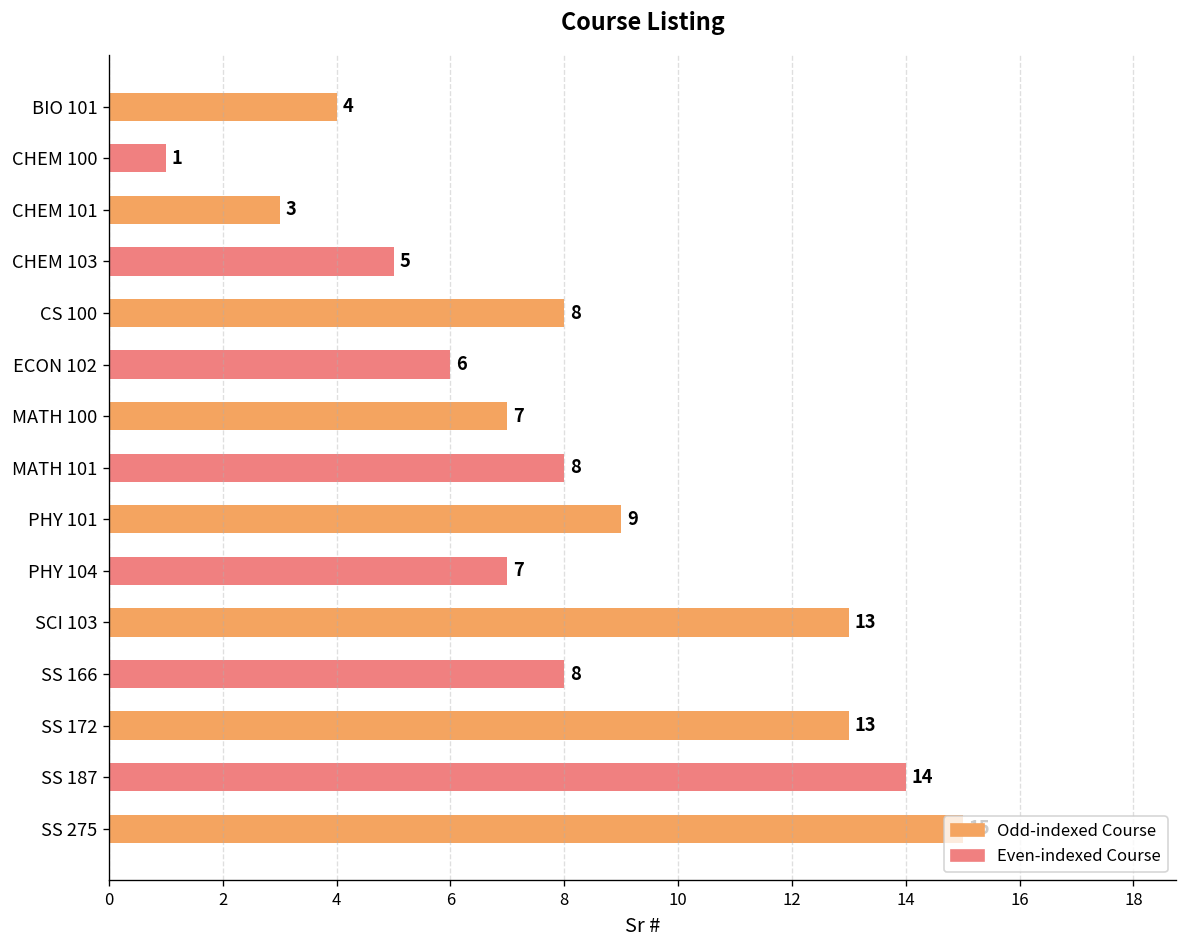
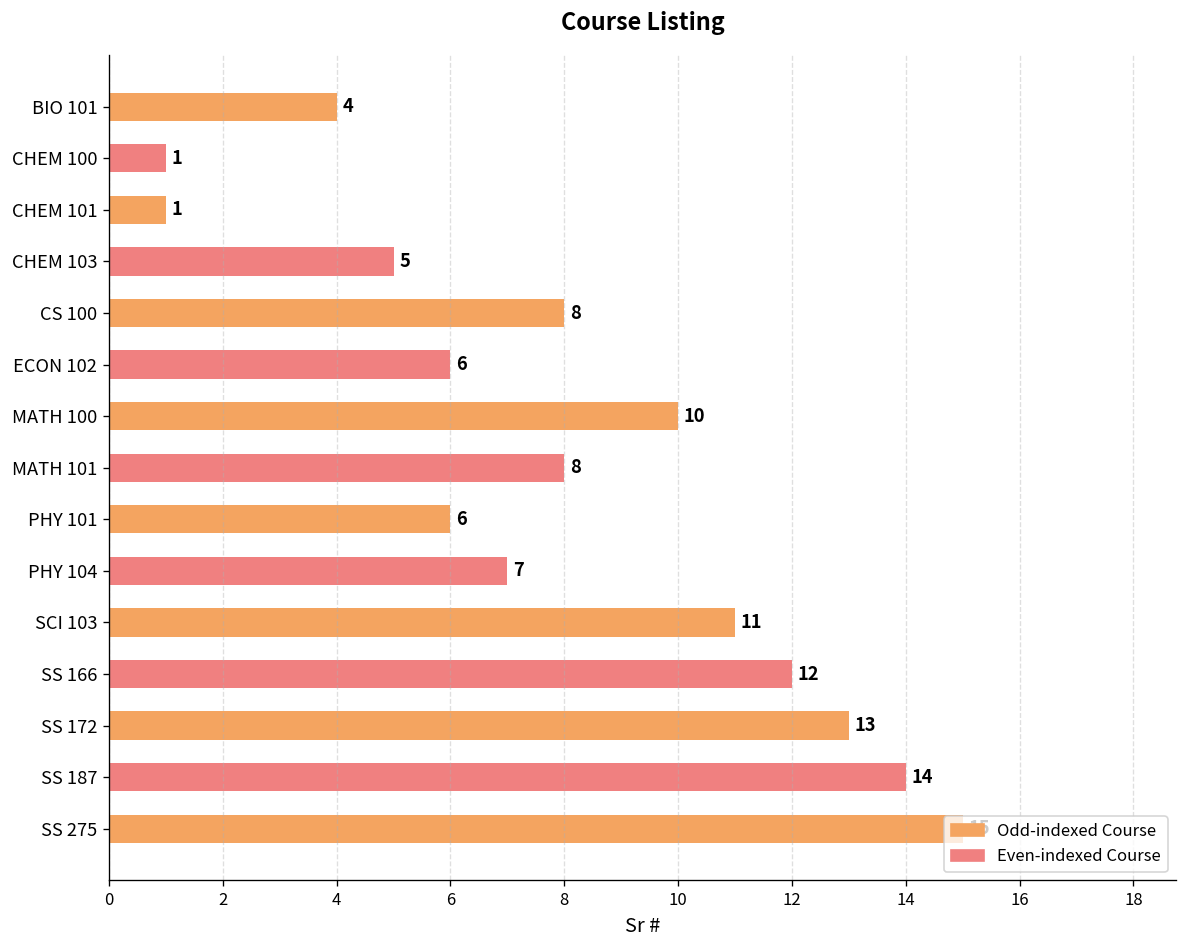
  {
    "BIO 101": 4,
    "CHEM 100": 1,
-   "CHEM 101": 3,
+   "CHEM 101": 1,
    "CHEM 103": 5,
    "CS 100": 8,
    "ECON 102": 6,
-   "MATH 100": 7,
+   "MATH 100": 10,
    "MATH 101": 8,
-   "PHY 101": 9,
+   "PHY 101": 6,
    "PHY 104": 7,
-   "SCI 103": 13,
-   "SS 166": 8,
+   "SCI 103": 11,
+   "SS 166": 12,
    "SS 172": 13,
    "SS 187": 14
  }
